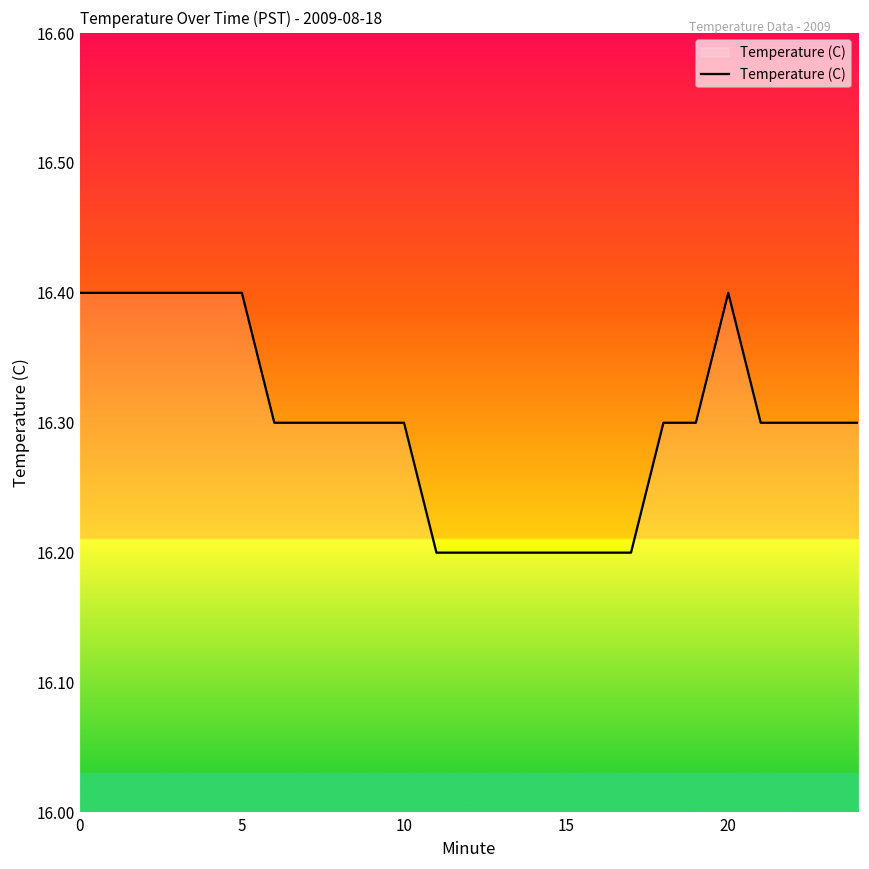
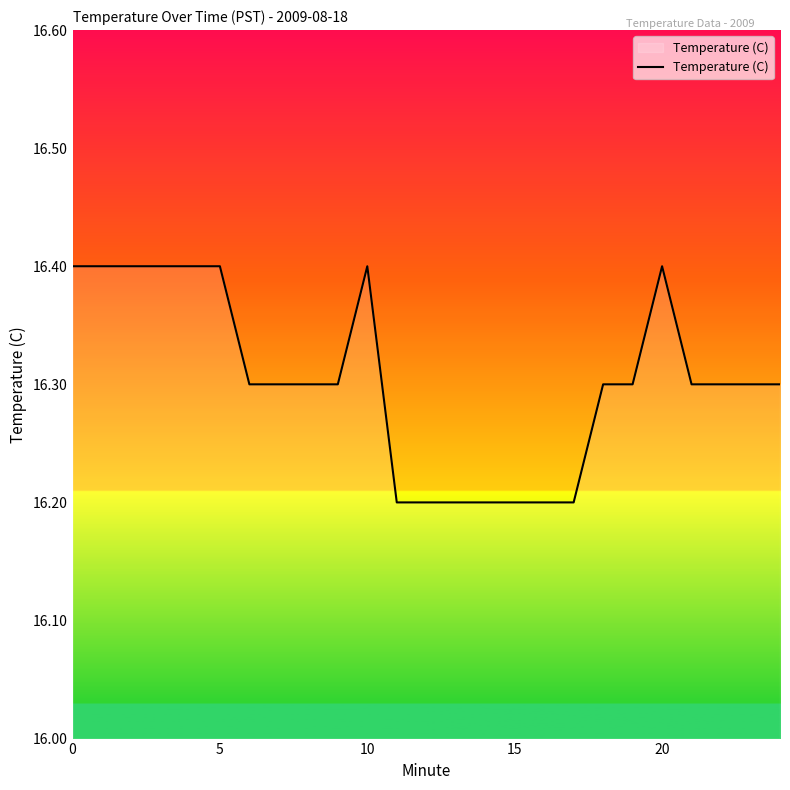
  {
    "0": 16.4,
    "5": 16.4,
-   "10": 16.3,
+   "10": 16.4,
    "15": 16.2,
    "20": 16.4
  }
